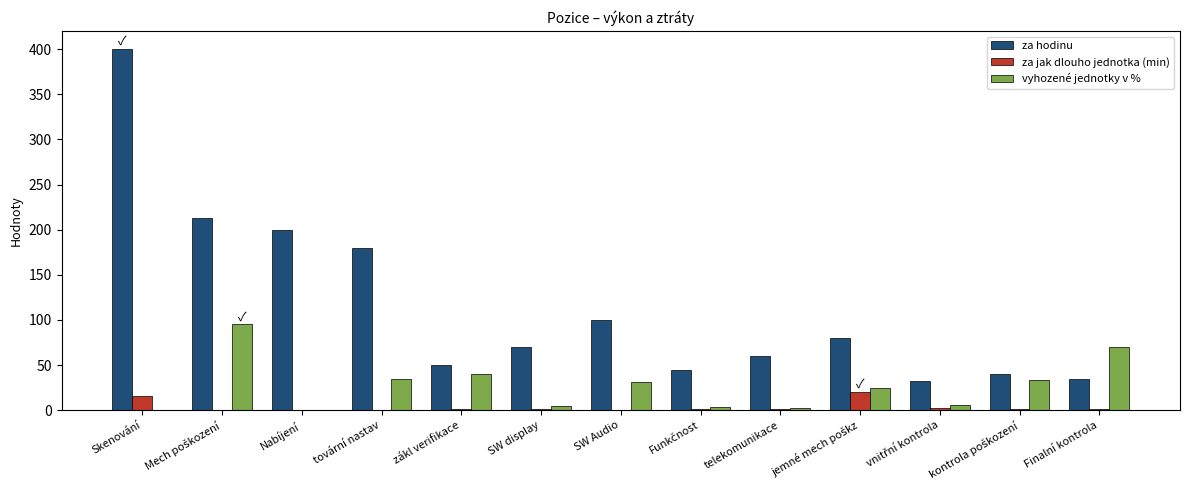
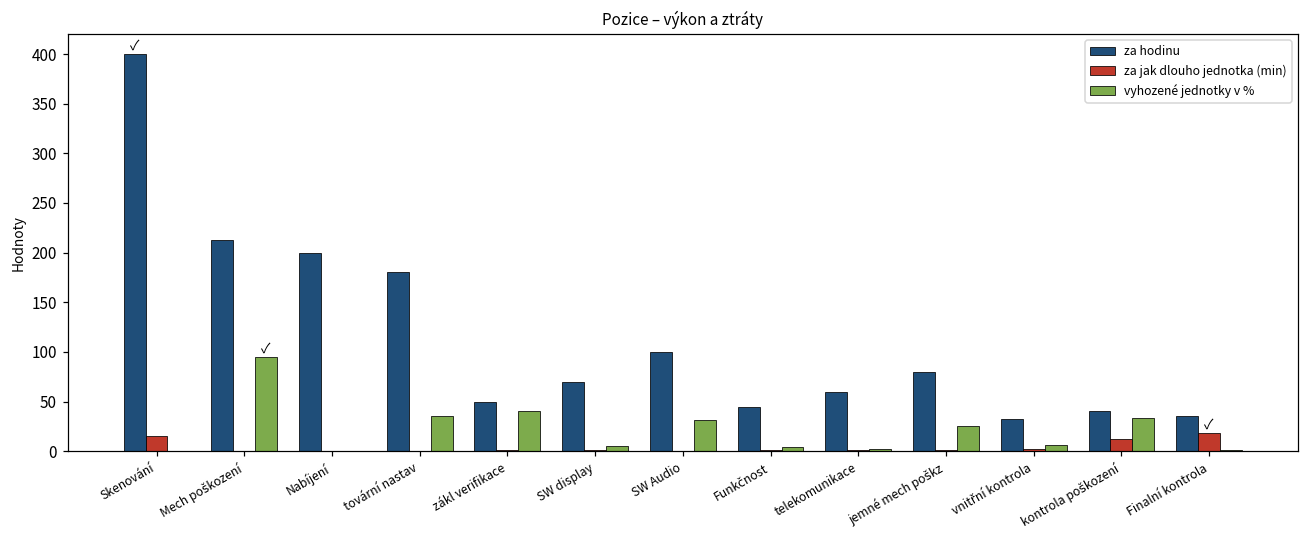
  {
    "za hodinu": {
      "Skenování": 400,
      "Mech poškození": 210,
      "Nabíjení": 200,
      "tovární nastav": 180,
      "zákl verifikace": 50,
      "SW display": 70,
      "SW Audio": 100,
      "Funkčnost": 40,
      "telekomunikace": 60,
      "jemné mech poškz": 80,
      "vnitřní kontrola": 30,
      "kontrola poškození": 40,
      "Finalní kontrola": 40
    },
    "za jak dlouho jednotka (min)": {
      "Skenování": 20,
-     "jemné mech poškz": 20,
-     "kontrola poškození": 0,
-     "Finalní kontrola": 0
+     "jemné mech poškz": 0,
+     "kontrola poškození": 10,
+     "Finalní kontrola": 20
    },
    "vyhozené jednotky v %": {
      "Skenování": 0,
      "Mech poškození": 100,
      "Nabíjení": 0,
      "tovární nastav": 40,
      "zákl verifikace": 40,
      "SW display": 10,
      "SW Audio": 30,
      "Funkčnost": 0,
      "jemné mech poškz": 30,
      "vnitřní kontrola": 10,
      "kontrola poškození": 30,
-     "Finalní kontrola": 70
+     "Finalní kontrola": 0
    }
  }
